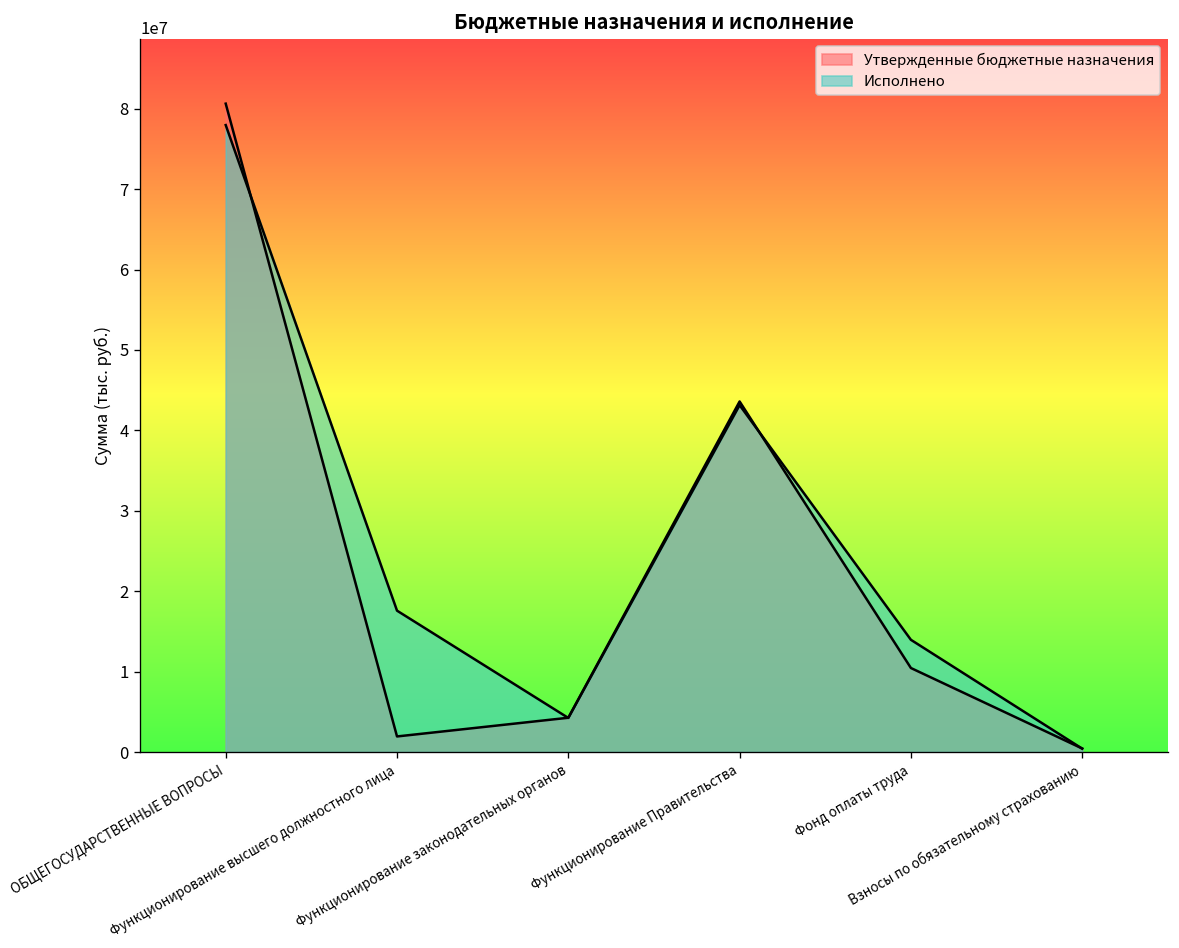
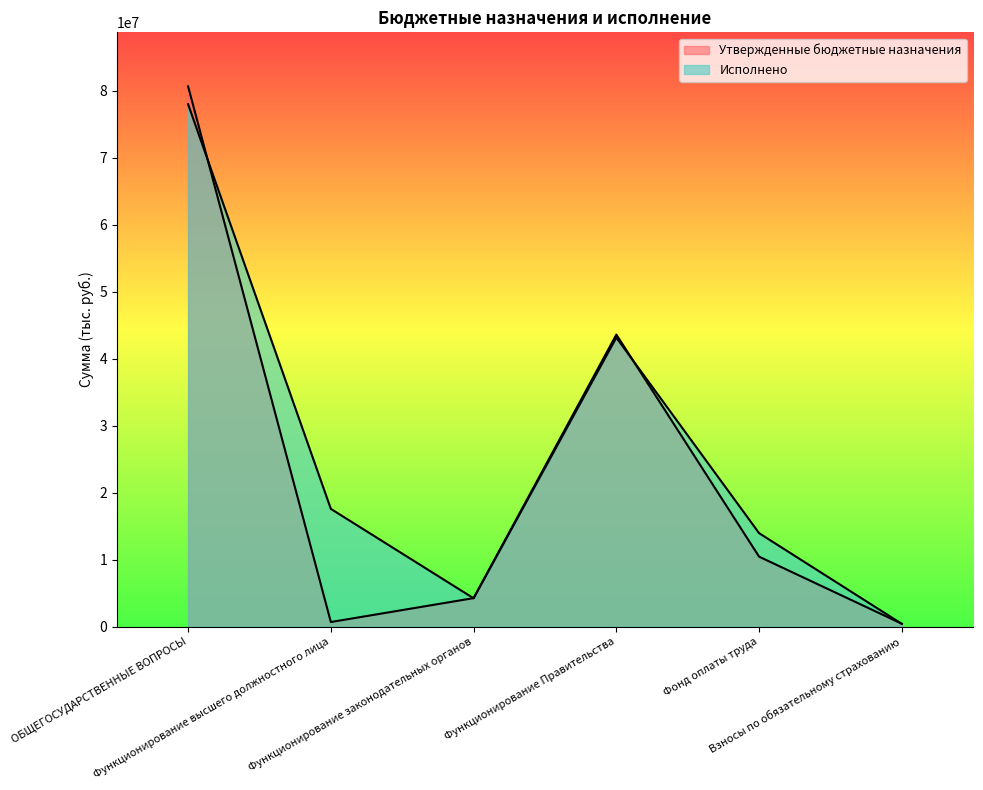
  {
    "Утвержденные бюджетные назначения": {
      "ОБЩЕГОСУДАРСТВЕННЫЕ ВОПРОСЫ": 81000000,
-     "Функционирование высшего должностного лица": 2000000,
+     "Функционирование высшего должностного лица": 1000000,
      "Функционирование Правительства": 44000000,
      "Фонд оплаты труда": 10000000
    },
    "Исполнено": {
      "ОБЩЕГОСУДАРСТВЕННЫЕ ВОПРОСЫ": 78000000,
      "Функционирование высшего должностного лица": 18000000,
      "Функционирование Правительства": 43000000,
      "Фонд оплаты труда": 14000000
    }
  }
